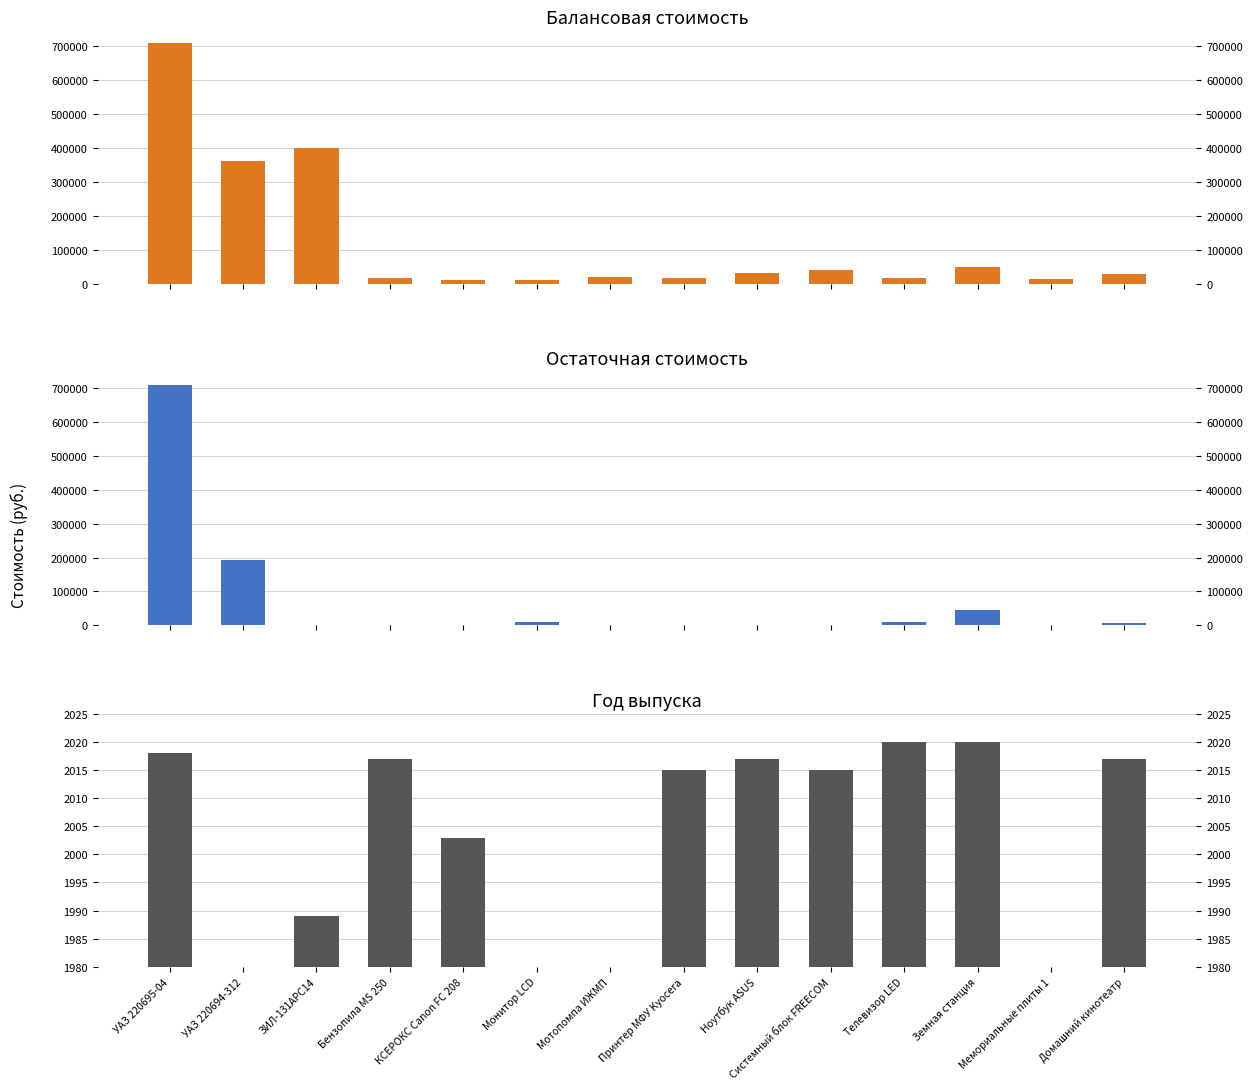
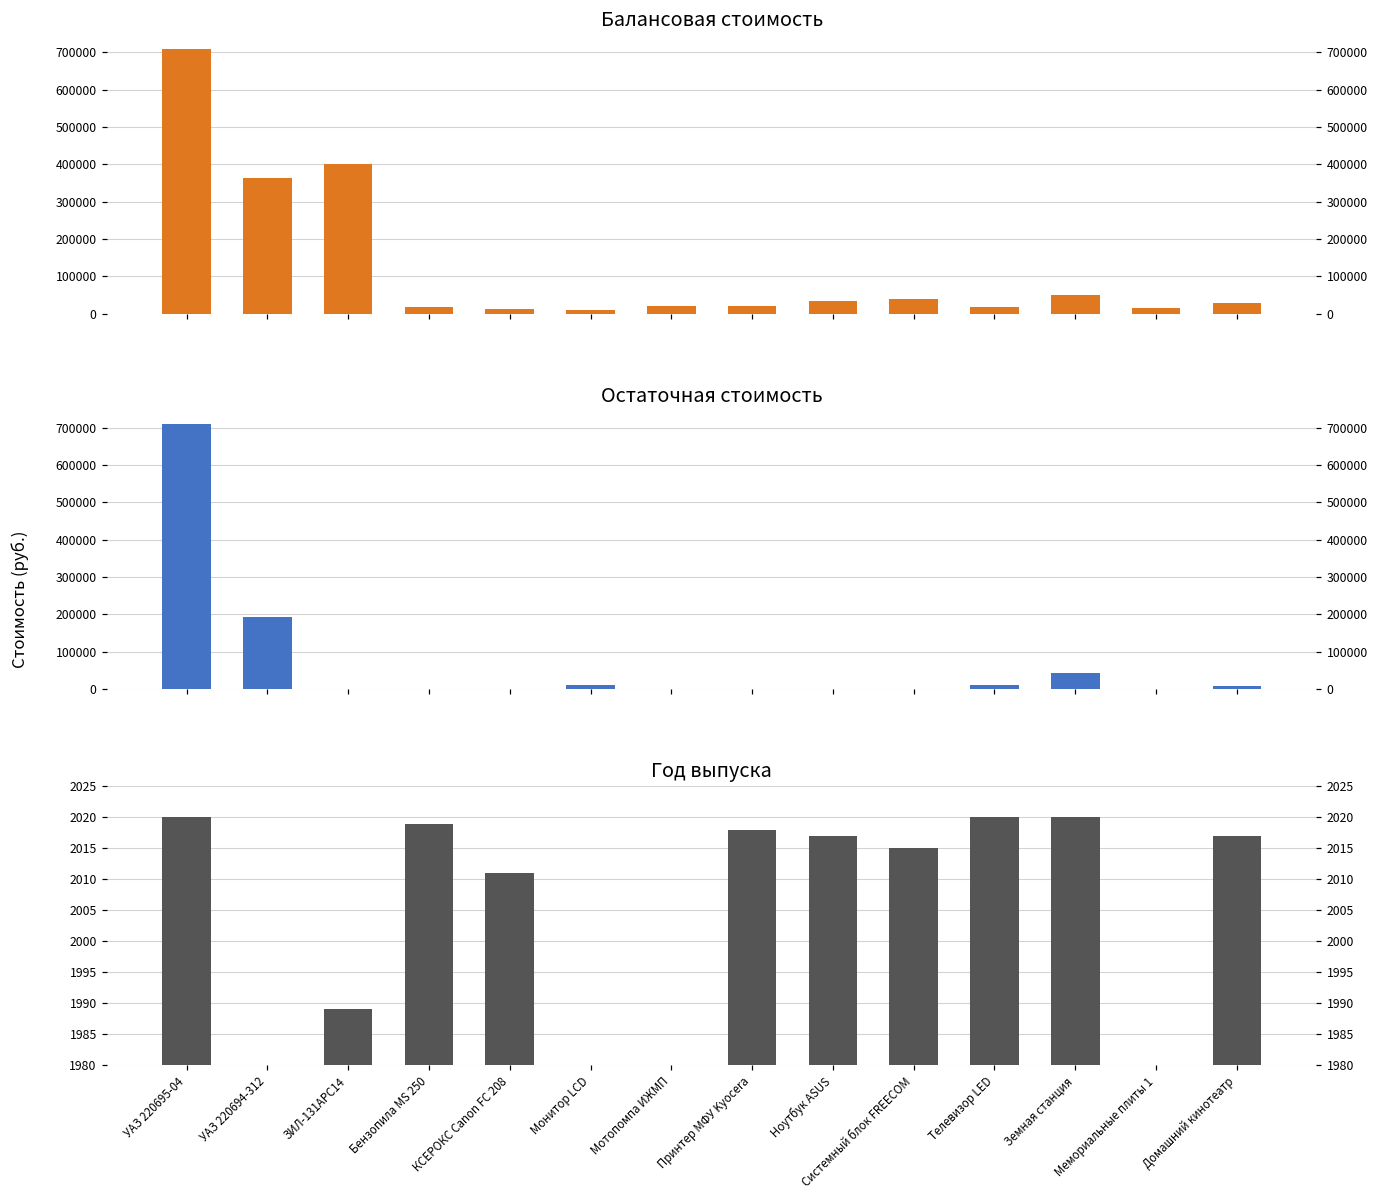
  {
    "Год выпуска": {
-     "УАЗ 220695-04": 2018,
+     "УАЗ 220695-04": 2020,
      "ЗИЛ-131АРС14": 1989,
-     "Бензопила МS 250": 2017,
-     "КСЕРОКС Canon FC 208": 2003,
-     "Принтер МФУ Kyocera": 2015,
+     "Бензопила МS 250": 2019,
+     "КСЕРОКС Canon FC 208": 2011,
+     "Принтер МФУ Kyocera": 2018,
      "Ноутбук ASUS": 2017,
      "Системный блок FREECOM": 2015,
      "Телевизор LED": 2020,
      "Земная станция": 2020,
      "Домашний кинотеатр": 2017
    }
  }
